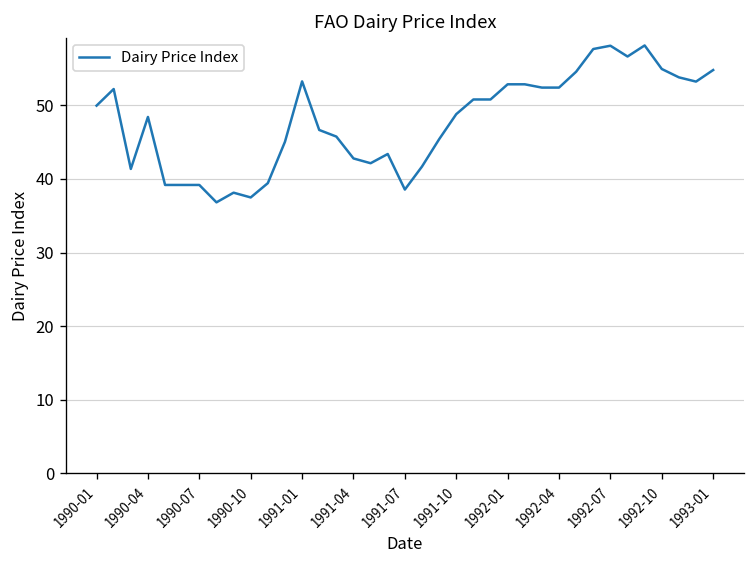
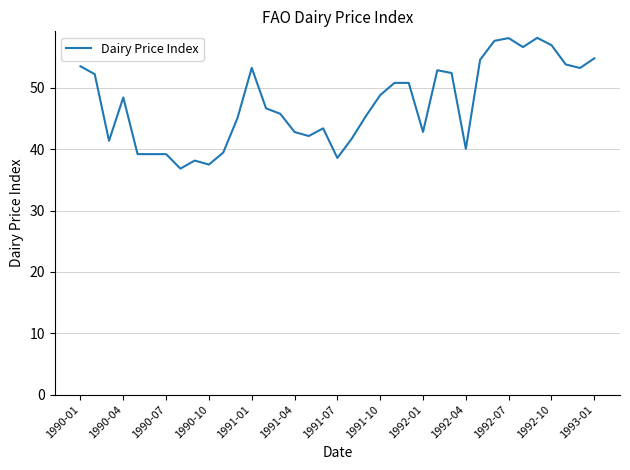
  {
-   "1990-01": 50,
+   "1990-01": 54,
    "1990-04": 48,
    "1990-07": 39,
    "1990-10": 37,
    "1991-01": 53,
    "1991-04": 43,
    "1991-07": 39,
    "1991-10": 49,
-   "1992-01": 53,
-   "1992-04": 52,
+   "1992-01": 43,
+   "1992-04": 40,
    "1992-07": 58,
-   "1992-10": 55,
+   "1992-10": 57,
    "1993-01": 55
  }
